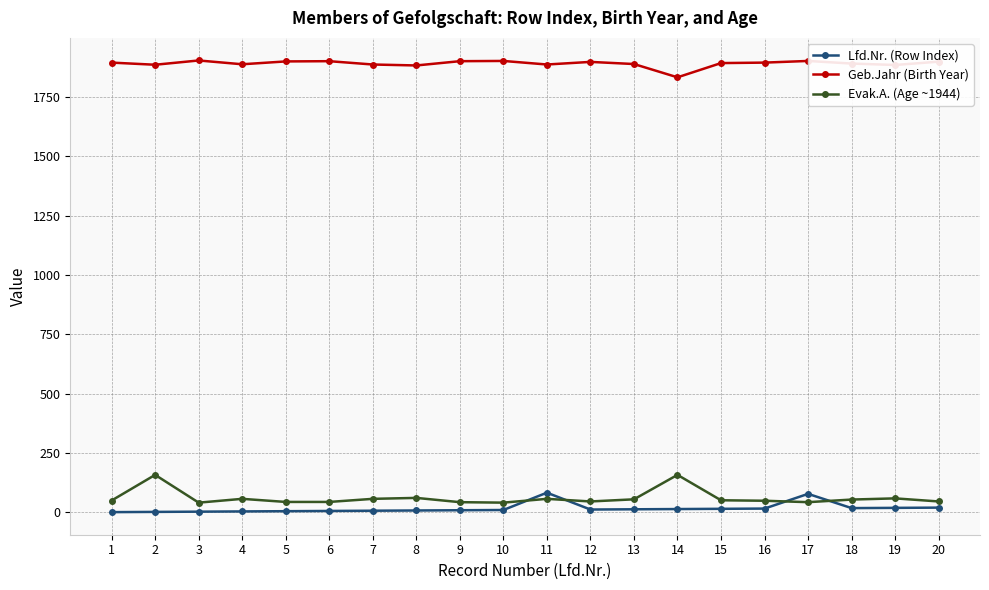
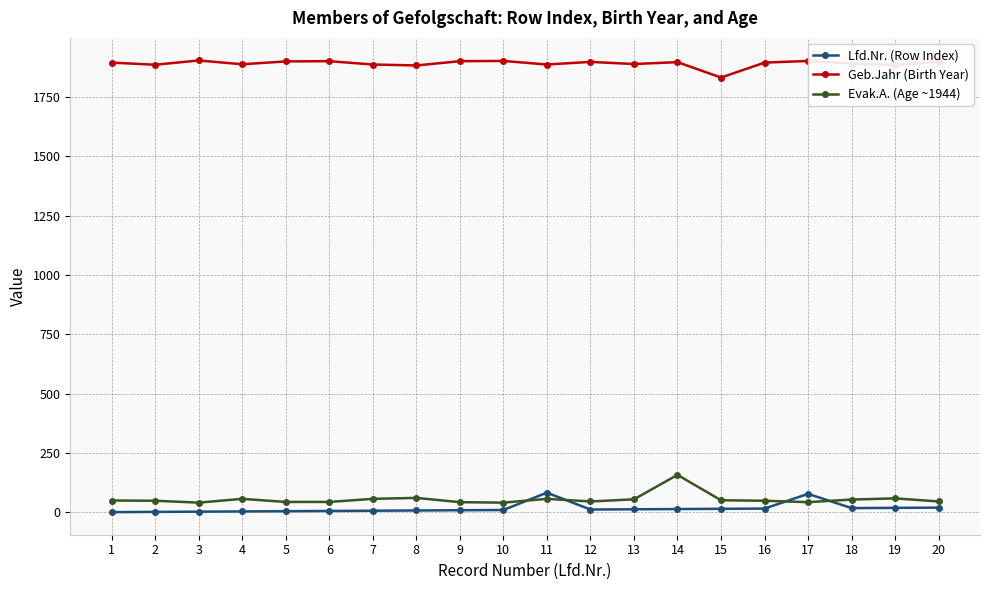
  {
    "Lfd.Nr. (Row Index)": {
      "1": 0,
      "2": 0,
      "3": 0,
      "4": 0,
      "5": 10,
      "6": 10,
      "7": 10,
      "8": 10,
      "9": 10,
      "10": 10,
      "11": 80,
      "12": 10,
      "13": 10,
      "14": 10,
      "15": 20,
      "16": 20,
      "17": 80,
      "18": 20,
      "19": 20,
      "20": 20
    },
    "Geb.Jahr (Birth Year)": {
      "1": 1900,
      "2": 1890,
      "3": 1900,
      "4": 1890,
      "5": 1900,
      "6": 1900,
      "7": 1890,
      "8": 1880,
      "9": 1900,
      "10": 1900,
      "11": 1890,
      "12": 1900,
      "13": 1890,
-     "14": 1830,
-     "15": 1890,
+     "14": 1900,
+     "15": 1830,
      "16": 1900
    },
    "Evak.A. (Age ~1944)": {
      "1": 50,
-     "2": 160,
+     "2": 50,
      "3": 40,
      "4": 60,
      "5": 40,
      "6": 40,
      "7": 60,
      "8": 60,
      "9": 40,
      "10": 40,
      "11": 60,
      "12": 50,
      "13": 60,
      "14": 160,
      "15": 50,
      "16": 50,
      "17": 40,
      "18": 50,
      "19": 60,
      "20": 50
    }
  }
